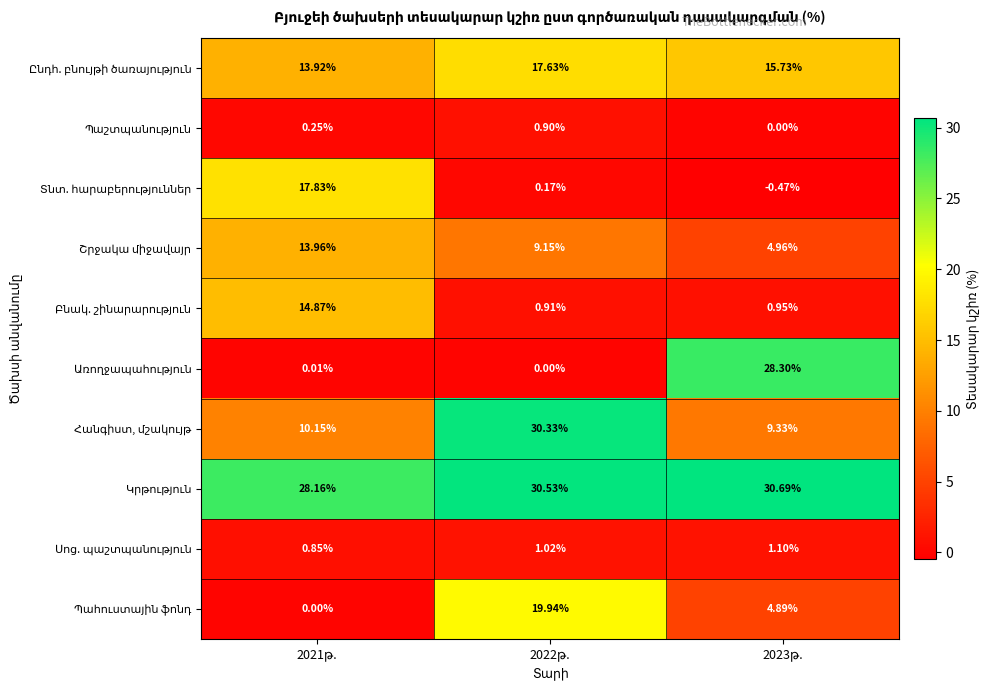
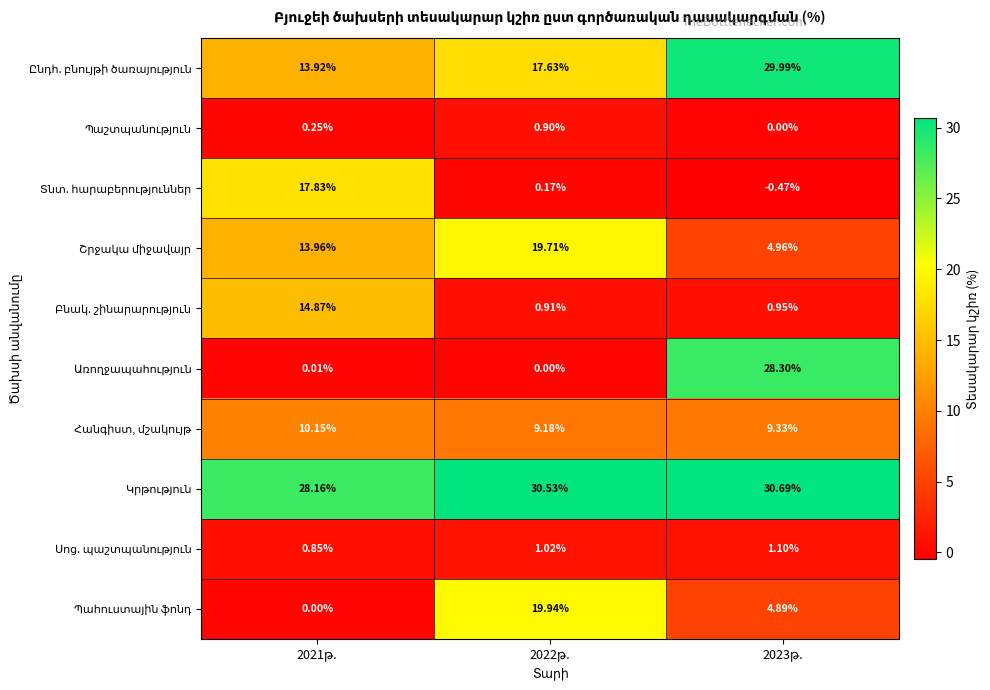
  {
    "Ընդհ. բնույթի ծառայություն": {
      "2021թ.": "13.92%",
      "2022թ.": "17.63%",
-     "2023թ.": "15.73%"
+     "2023թ.": "29.99%"
    },
    "Պաշտպանություն": {
      "2021թ.": "0.25%",
      "2022թ.": "0.90%",
      "2023թ.": "0.00%"
    },
    "Տնտ. հարաբերություններ": {
      "2021թ.": "17.83%",
      "2022թ.": "0.17%",
      "2023թ.": "-0.47%"
    },
    "Շրջակա միջավայր": {
      "2021թ.": "13.96%",
-     "2022թ.": "9.15%",
+     "2022թ.": "19.71%",
      "2023թ.": "4.96%"
    },
    "Բնակ. շինարարություն": {
      "2021թ.": "14.87%",
      "2022թ.": "0.91%",
      "2023թ.": "0.95%"
    },
    "Առողջապահություն": {
      "2021թ.": "0.01%",
      "2022թ.": "0.00%",
      "2023թ.": "28.30%"
    },
    "Հանգիստ, մշակույթ": {
      "2021թ.": "10.15%",
-     "2022թ.": "30.33%",
+     "2022թ.": "9.18%",
      "2023թ.": "9.33%"
    },
    "Կրթություն": {
      "2021թ.": "28.16%",
      "2022թ.": "30.53%",
      "2023թ.": "30.69%"
    },
    "Սոց. պաշտպանություն": {
      "2021թ.": "0.85%",
      "2022թ.": "1.02%",
      "2023թ.": "1.10%"
    },
    "Պահուստային ֆոնդ": {
      "2021թ.": "0.00%",
      "2022թ.": "19.94%",
      "2023թ.": "4.89%"
    }
  }
